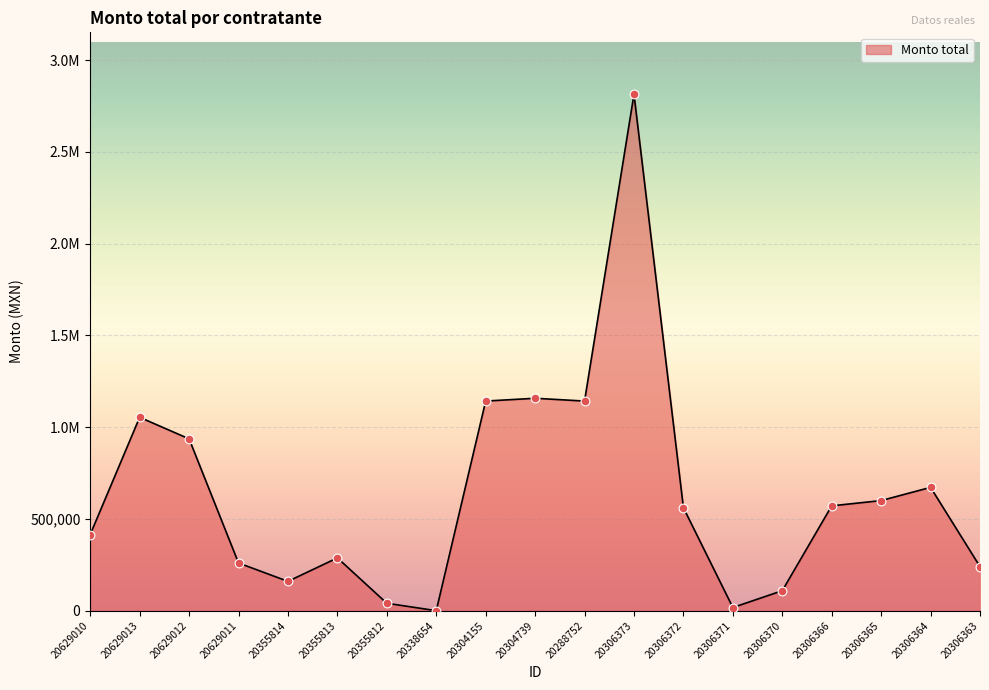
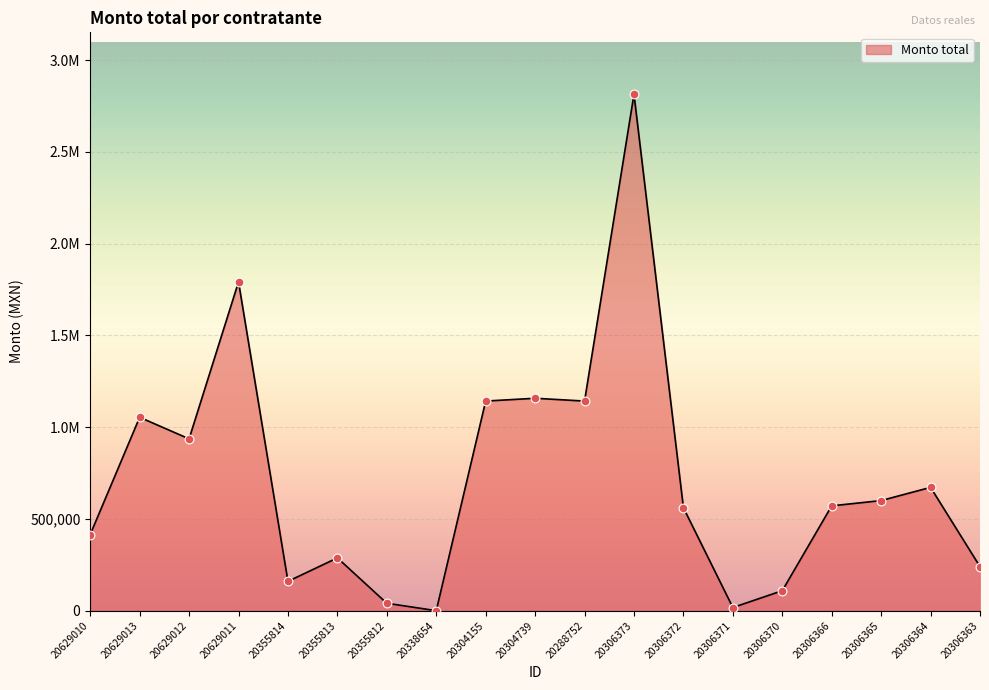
  {
    "20629010": "420,000",
    "20629013": "1,050,000",
    "20629012": "940,000",
-   "20629011": "260,000",
+   "20629011": "1,790,000",
    "20355814": "160,000",
    "20355813": "290,000",
    "20355812": "40,000",
    "20338654": "0",
    "20304155": "1,140,000",
    "20304739": "1,160,000",
    "20288752": "1,140,000",
    "20306373": "2,810,000",
    "20306372": "560,000",
    "20306371": "20,000",
    "20306370": "110,000",
    "20306366": "570,000",
    "20306365": "600,000",
    "20306364": "670,000",
    "20306363": "240,000"
  }
